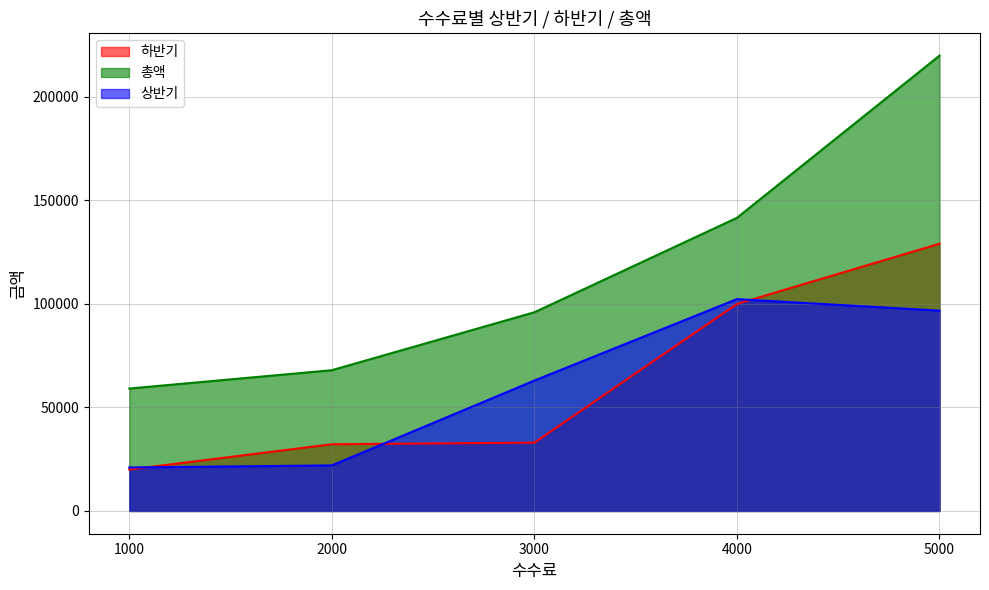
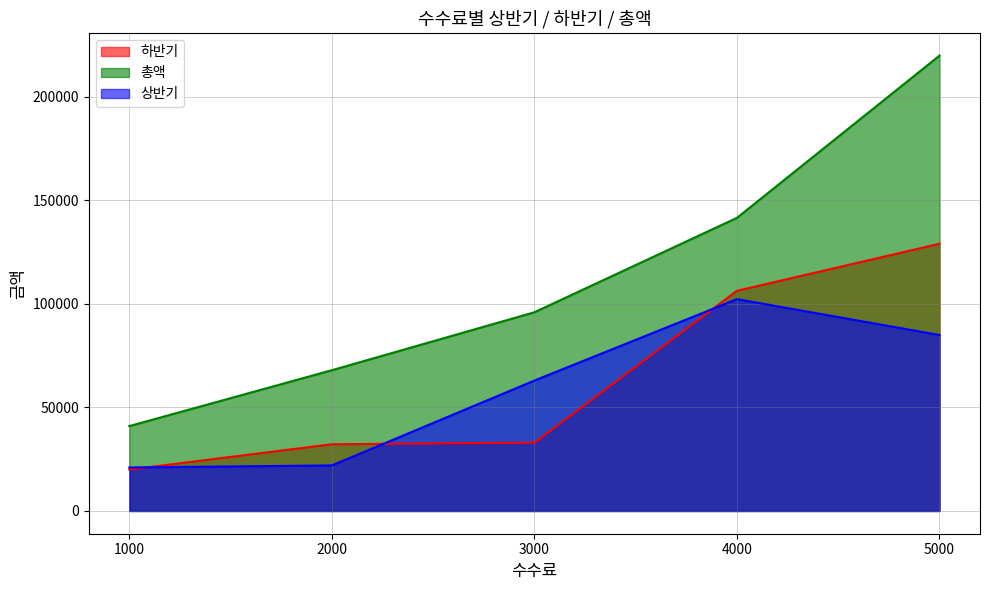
  {
    "하반기": {
      "2000": 32000,
      "3000": 33000,
-     "4000": 100000,
+     "4000": 106000,
      "5000": 129000
    },
    "총액": {
-     "1000": 59000,
+     "1000": 41000,
      "2000": 68000,
      "3000": 96000,
      "4000": 142000,
      "5000": 220000
    },
    "상반기": {
      "2000": 22000,
      "3000": 63000,
      "4000": 102000,
-     "5000": 97000
+     "5000": 85000
    }
  }
